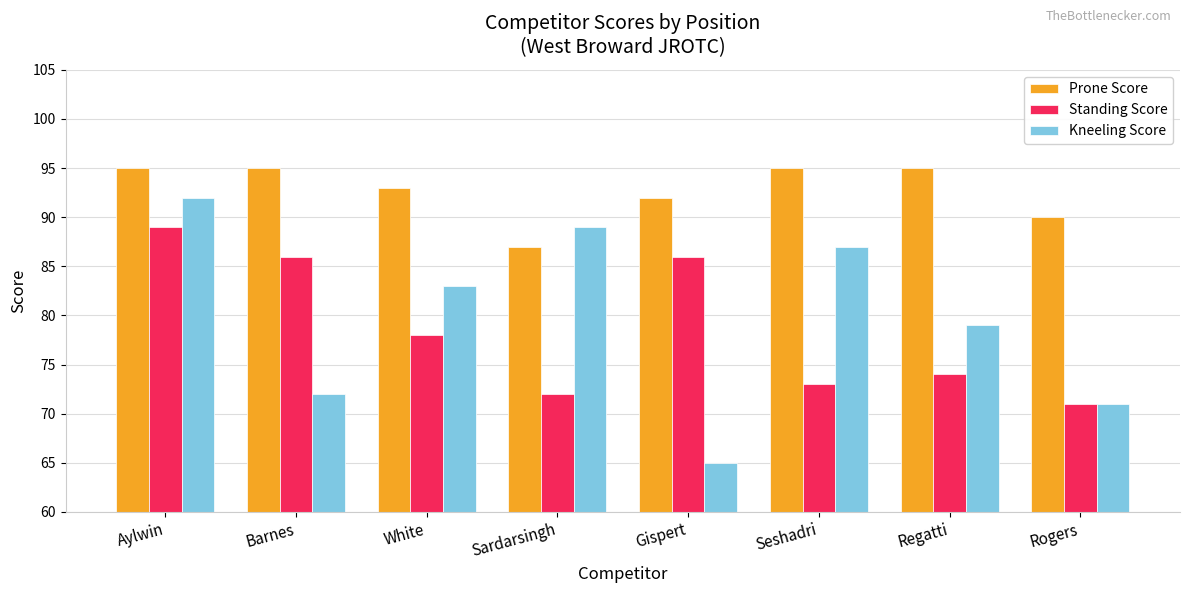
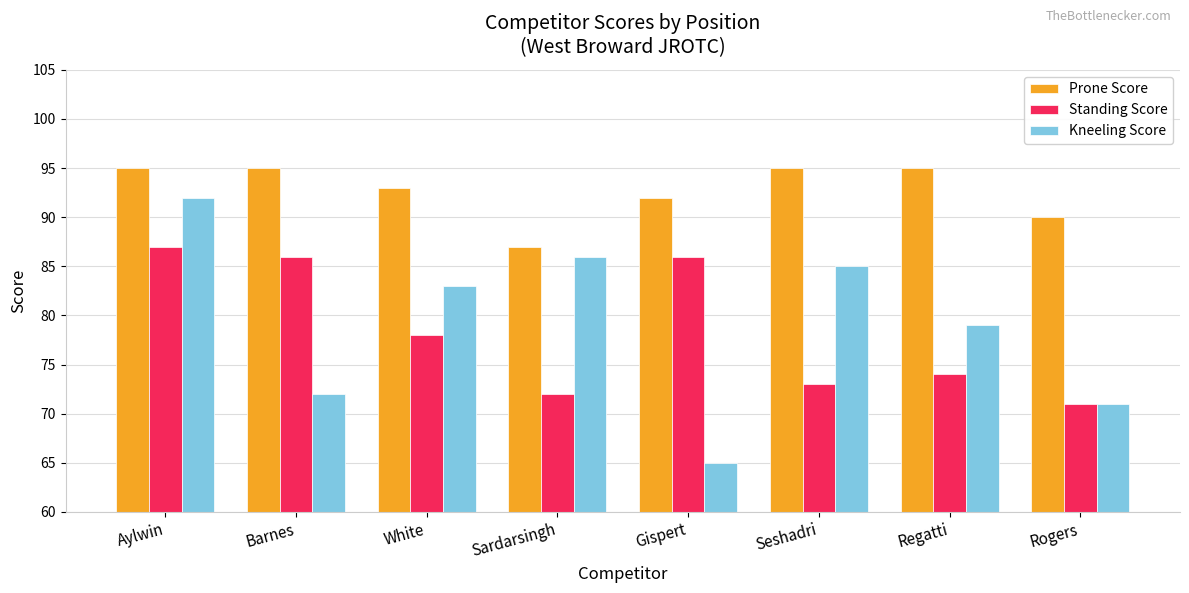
  {
    "Prone Score": {
      "Aylwin": 95,
      "Barnes": 95,
      "White": 93,
      "Sardarsingh": 87,
      "Gispert": 92,
      "Seshadri": 95,
      "Regatti": 95,
      "Rogers": 90
    },
    "Standing Score": {
-     "Aylwin": 89,
+     "Aylwin": 87,
      "Barnes": 86,
      "White": 78,
      "Sardarsingh": 72,
      "Gispert": 86,
      "Seshadri": 73,
      "Regatti": 74,
      "Rogers": 71
    },
    "Kneeling Score": {
      "Aylwin": 92,
      "Barnes": 72,
      "White": 83,
-     "Sardarsingh": 89,
+     "Sardarsingh": 86,
      "Gispert": 65,
-     "Seshadri": 87,
+     "Seshadri": 85,
      "Regatti": 79,
      "Rogers": 71
    }
  }
